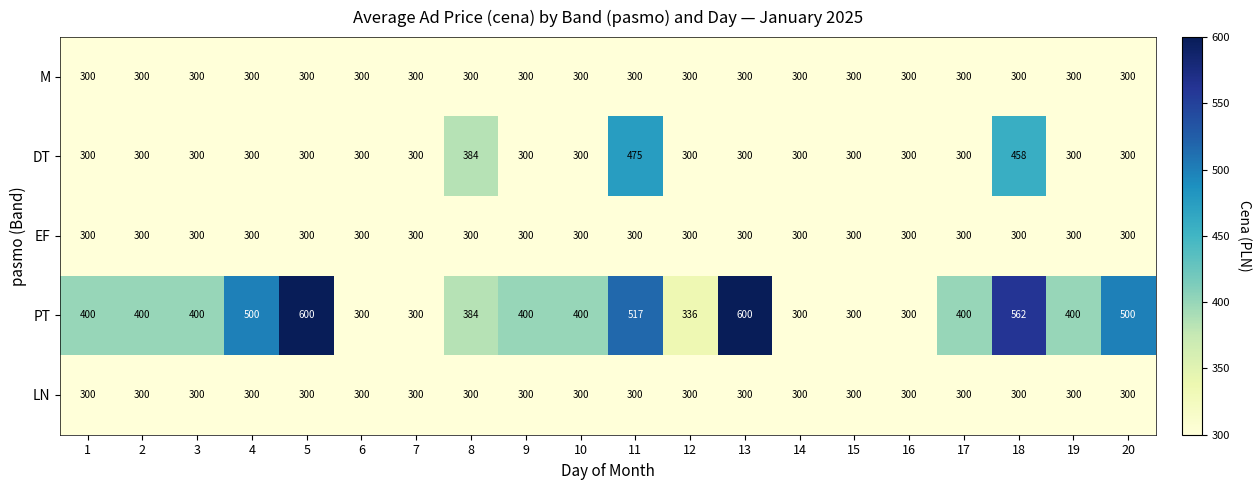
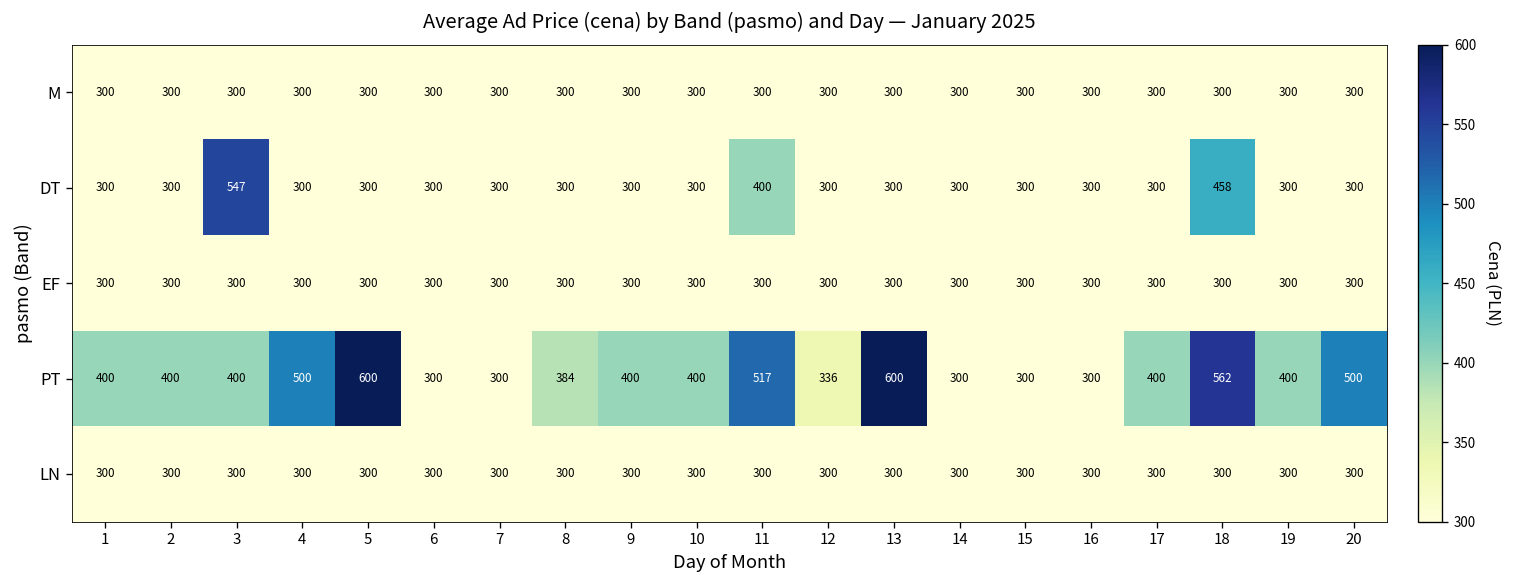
  {
    "M": {
      "1": 300,
      "2": 300,
      "3": 300,
      "4": 300,
      "5": 300,
      "6": 300,
      "7": 300,
      "8": 300,
      "9": 300,
      "10": 300,
      "11": 300,
      "12": 300,
      "13": 300,
      "14": 300,
      "15": 300,
      "16": 300,
      "17": 300,
      "18": 300,
      "19": 300,
      "20": 300
    },
    "DT": {
      "1": 300,
      "2": 300,
-     "3": 300,
+     "3": 547,
      "4": 300,
      "5": 300,
      "6": 300,
      "7": 300,
-     "8": 384,
+     "8": 300,
      "9": 300,
      "10": 300,
-     "11": 475,
+     "11": 400,
      "12": 300,
      "13": 300,
      "14": 300,
      "15": 300,
      "16": 300,
      "17": 300,
      "18": 458,
      "19": 300,
      "20": 300
    },
    "EF": {
      "1": 300,
      "2": 300,
      "3": 300,
      "4": 300,
      "5": 300,
      "6": 300,
      "7": 300,
      "8": 300,
      "9": 300,
      "10": 300,
      "11": 300,
      "12": 300,
      "13": 300,
      "14": 300,
      "15": 300,
      "16": 300,
      "17": 300,
      "18": 300,
      "19": 300,
      "20": 300
    },
    "PT": {
      "1": 400,
      "2": 400,
      "3": 400,
      "4": 500,
      "5": 600,
      "6": 300,
      "7": 300,
      "8": 384,
      "9": 400,
      "10": 400,
      "11": 517,
      "12": 336,
      "13": 600,
      "14": 300,
      "15": 300,
      "16": 300,
      "17": 400,
      "18": 562,
      "19": 400,
      "20": 500
    },
    "LN": {
      "1": 300,
      "2": 300,
      "3": 300,
      "4": 300,
      "5": 300,
      "6": 300,
      "7": 300,
      "8": 300,
      "9": 300,
      "10": 300,
      "11": 300,
      "12": 300,
      "13": 300,
      "14": 300,
      "15": 300,
      "16": 300,
      "17": 300,
      "18": 300,
      "19": 300,
      "20": 300
    }
  }
